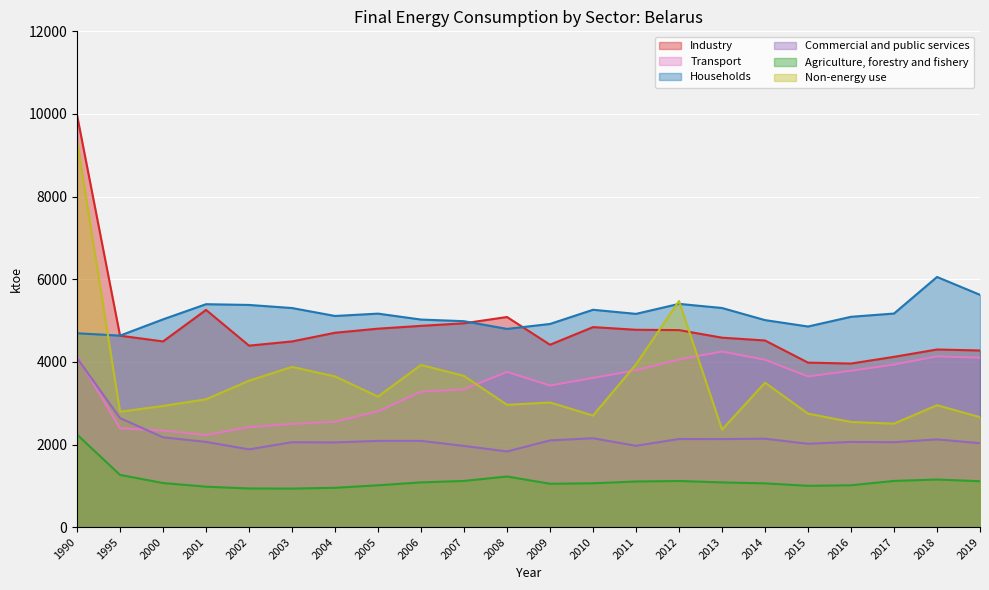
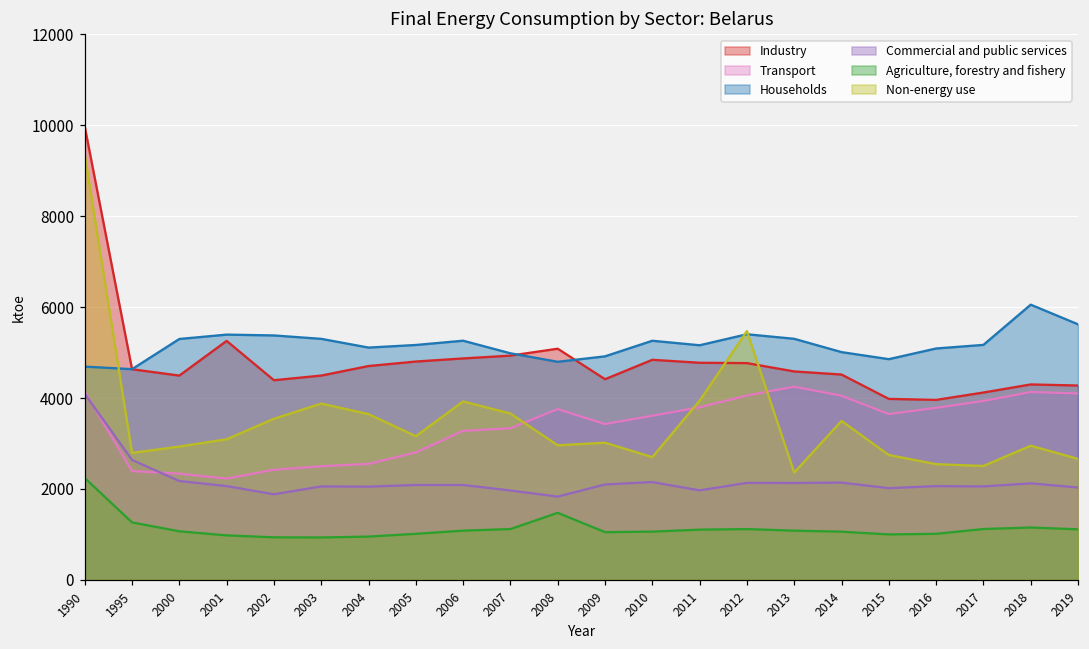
  {
    "Industry": {
      "1990": 10000,
      "2000": 4500,
      "2001": 5300,
      "2002": 4400,
      "2003": 4500,
      "2004": 4700,
      "2005": 4800,
      "2006": 4900,
      "2008": 5100,
      "2009": 4400,
      "2010": 4800,
      "2011": 4800,
      "2012": 4800,
      "2013": 4600,
      "2014": 4500,
      "2015": 4000,
      "2016": 4000,
      "2017": 4100,
      "2018": 4300,
      "2019": 4300
    },
    "Households": {
      "1990": 4700,
-     "2000": 5000,
+     "2000": 5300,
      "2001": 5400,
      "2002": 5400,
      "2003": 5300,
      "2004": 5100,
      "2005": 5200,
-     "2006": 5000,
+     "2006": 5300,
      "2008": 4800,
      "2009": 4900,
      "2010": 5300,
      "2011": 5200,
      "2012": 5400,
      "2013": 5300,
      "2014": 5000,
      "2015": 4900,
      "2016": 5100,
      "2017": 5200,
      "2018": 6100,
      "2019": 5600
    },
    "Agriculture, forestry and fishery": {
      "1990": 2200,
      "1995": 1300,
      "2000": 1100,
      "2001": 1000,
      "2002": 900,
      "2003": 900,
      "2004": 1000,
      "2005": 1000,
      "2006": 1100,
      "2007": 1100,
-     "2008": 1200,
+     "2008": 1500,
      "2009": 1100,
      "2010": 1100,
      "2011": 1100,
      "2012": 1100,
      "2013": 1100,
      "2014": 1100,
      "2015": 1000,
      "2016": 1000,
      "2017": 1100,
      "2018": 1200,
      "2019": 1100
    },
    "Non-energy use": {
      "1990": 9400,
      "1995": 2800,
      "2000": 2900,
      "2001": 3100,
      "2002": 3500,
      "2003": 3900,
      "2004": 3600,
      "2005": 3200,
      "2006": 3900,
      "2007": 3700,
      "2008": 3000,
      "2009": 3000,
      "2010": 2700,
      "2011": 3900,
      "2012": 5500,
      "2013": 2400,
      "2014": 3500,
      "2015": 2700,
      "2016": 2500,
      "2017": 2500,
      "2018": 3000,
      "2019": 2700
    }
  }
